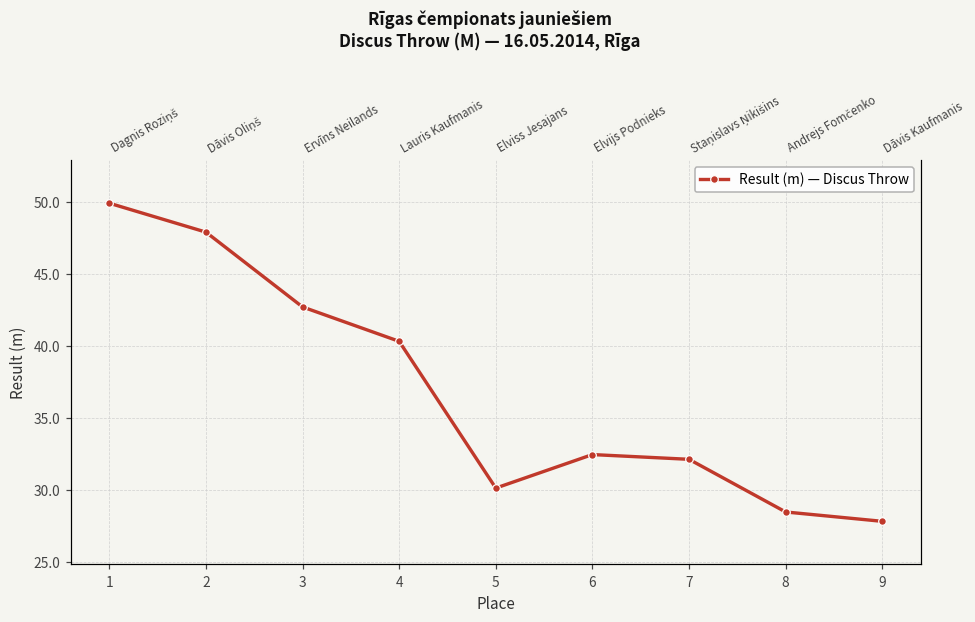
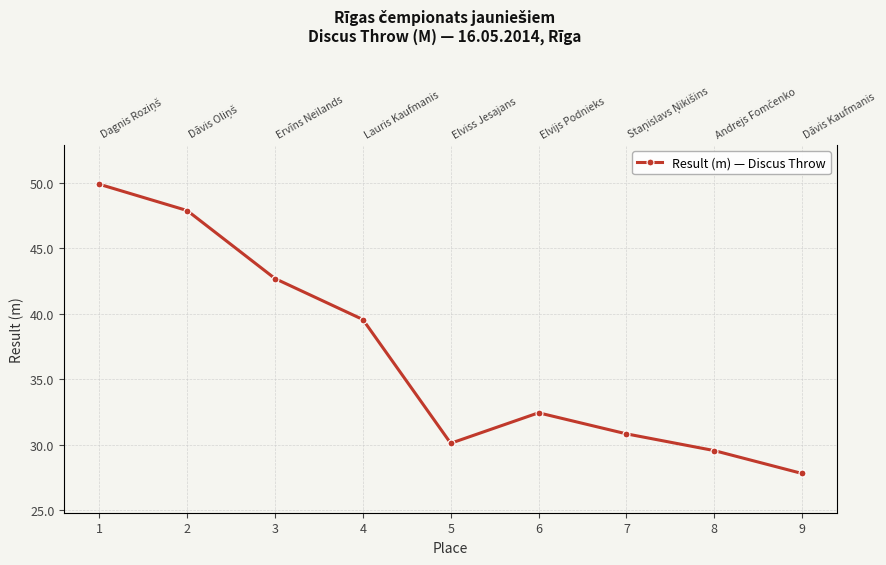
  {
    "1": 49.9,
    "2": 47.9,
    "3": 42.7,
-   "4": 40.3,
+   "4": 39.6,
    "5": 30.1,
    "6": 32.4,
-   "7": 32.1,
-   "8": 28.5,
+   "7": 30.8,
+   "8": 29.6,
    "9": 27.8
  }
